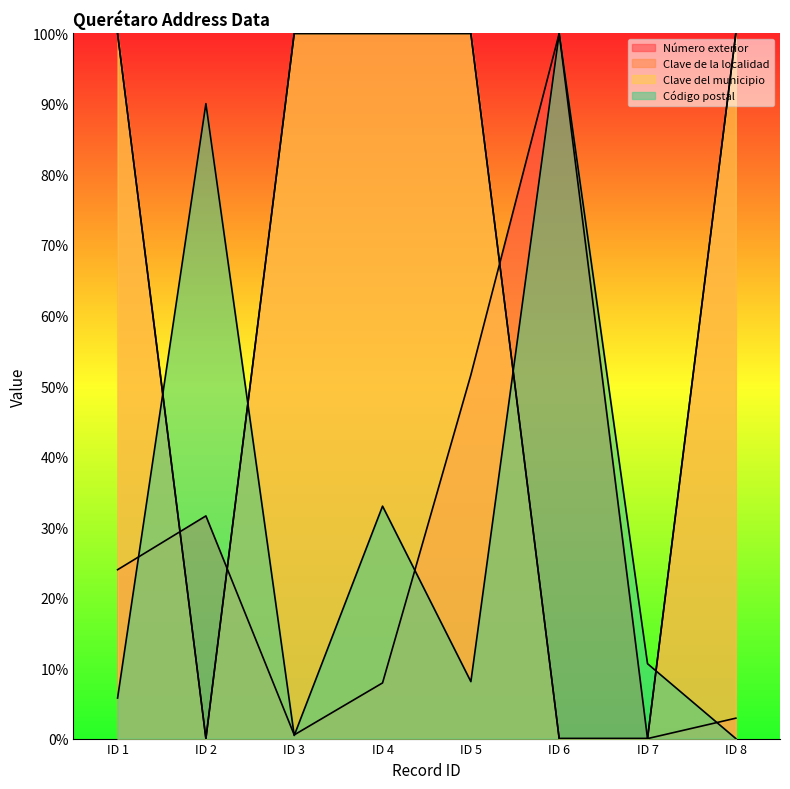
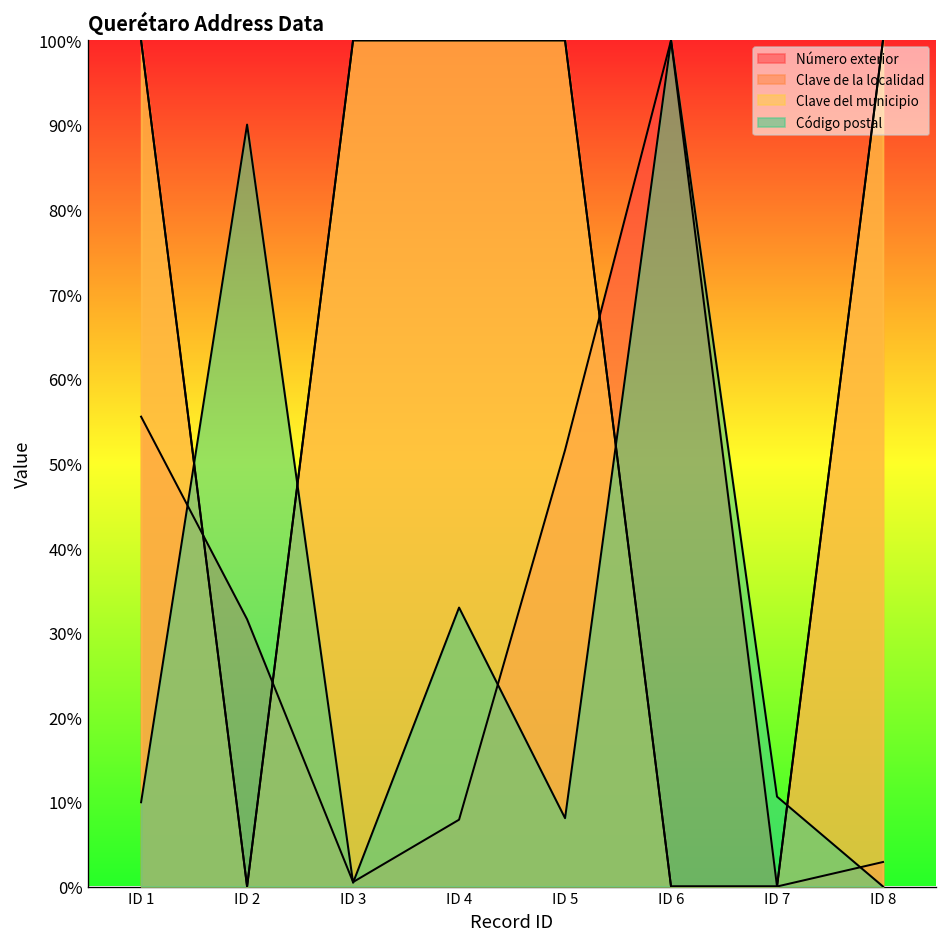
  {
    "Número exterior": {
-     "ID 1": "24%",
+     "ID 1": "56%",
      "ID 2": "32%",
      "ID 4": "8%",
      "ID 5": "52%",
      "ID 8": "3%"
    },
    "Clave del municipio": {
      "ID 1": "100%",
      "ID 2": "0%",
      "ID 3": "100%",
      "ID 4": "100%",
      "ID 5": "100%",
      "ID 6": "0%",
      "ID 8": "100%"
    },
    "Código postal": {
-     "ID 1": "6%",
+     "ID 1": "10%",
      "ID 2": "90%",
      "ID 4": "33%",
      "ID 5": "8%",
      "ID 7": "11%",
      "ID 8": "0%"
    }
  }
